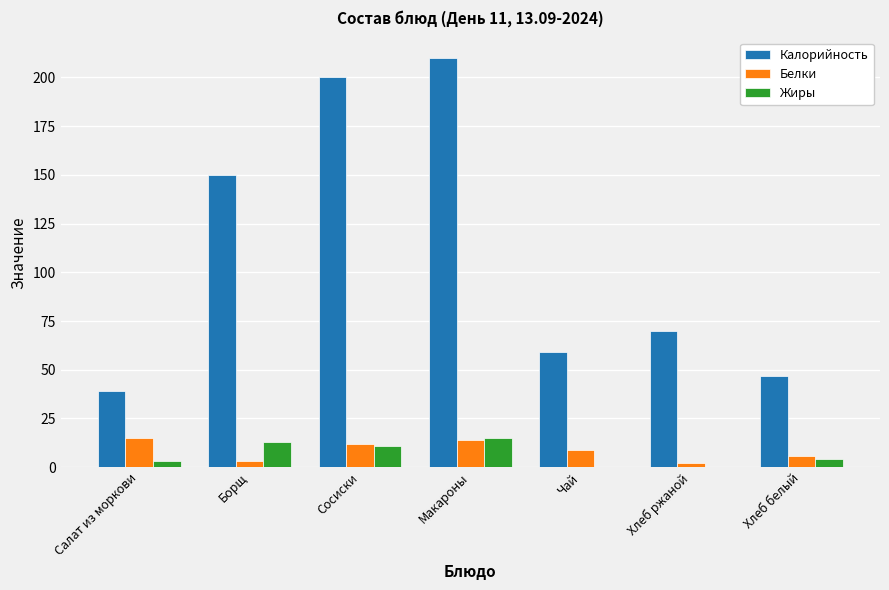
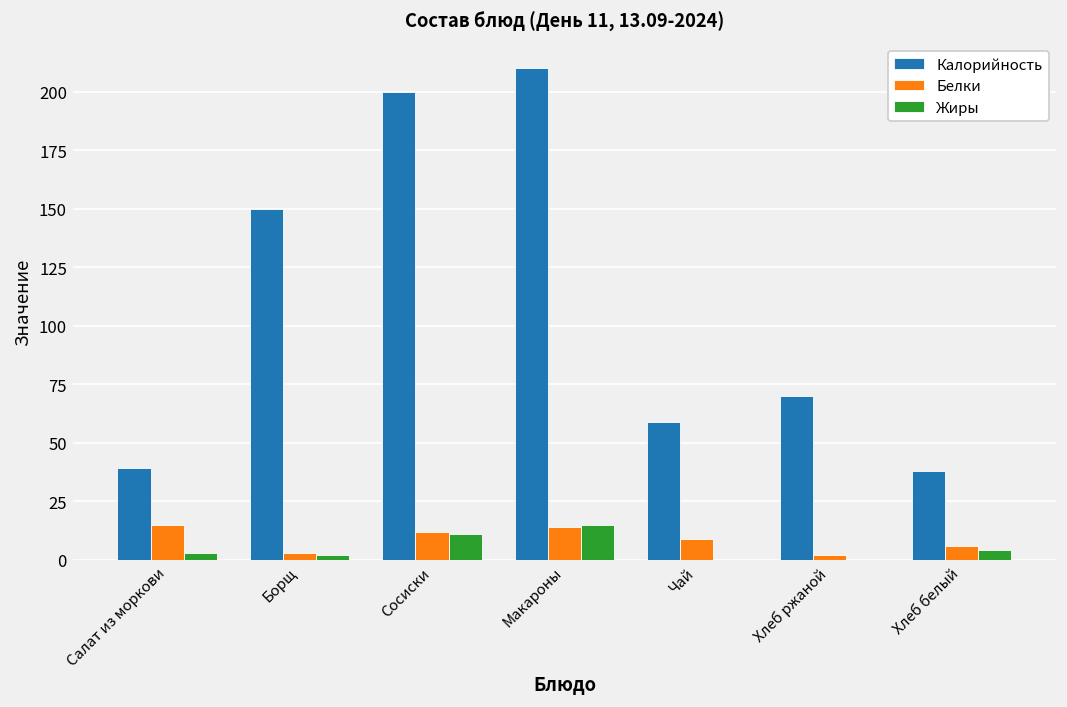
  {
    "Калорийность": {
      "Салат из моркови": 39,
      "Борщ": 150,
      "Сосиски": 200,
      "Макароны": 210,
      "Чай": 59,
      "Хлеб ржаной": 70,
-     "Хлеб белый": 47
+     "Хлеб белый": 38
    },
    "Белки": {
      "Салат из моркови": 15,
      "Борщ": 3,
      "Сосиски": 12,
      "Макароны": 14,
      "Чай": 9,
      "Хлеб ржаной": 2,
      "Хлеб белый": 6
    },
    "Жиры": {
      "Салат из моркови": 3,
-     "Борщ": 13,
+     "Борщ": 2,
      "Сосиски": 11,
      "Макароны": 15,
      "Чай": 0,
      "Хлеб ржаной": 0,
      "Хлеб белый": 4
    }
  }
